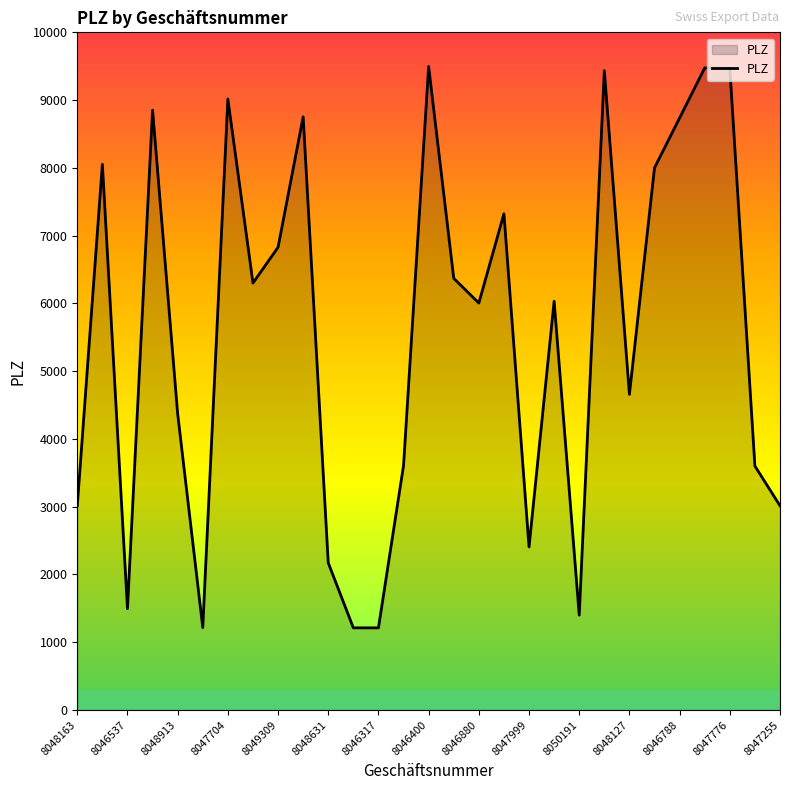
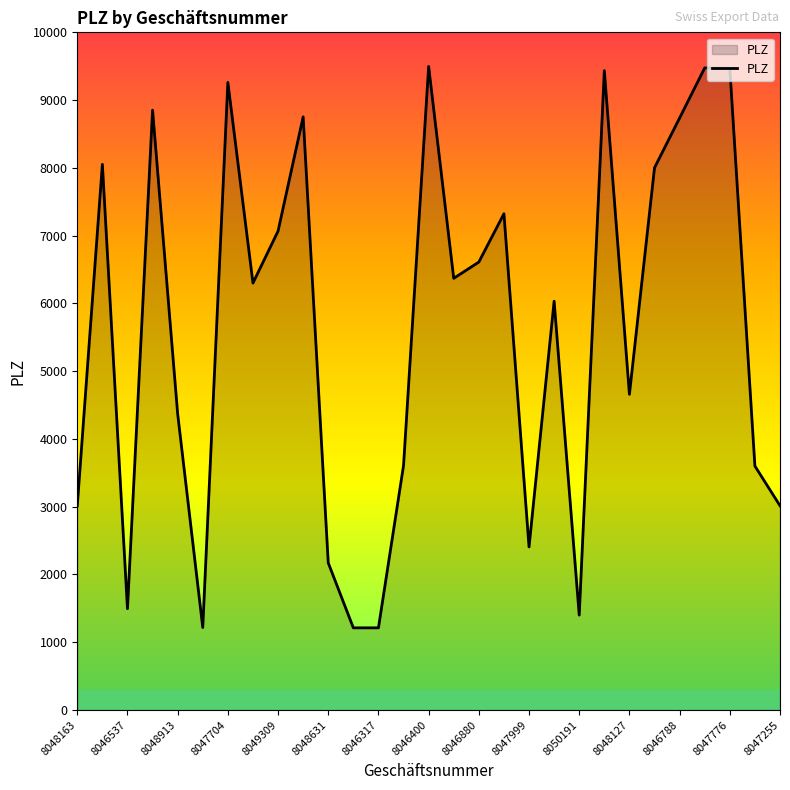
  {
    "8048163": 3000,
    "8046537": 1500,
    "8048913": 4400,
-   "8047704": 9000,
-   "8049309": 6800,
+   "8047704": 9300,
+   "8049309": 7100,
    "8048631": 2200,
    "8046317": 1200,
    "8046400": 9500,
-   "8046880": 6000,
+   "8046880": 6600,
    "8047999": 2400,
    "8050191": 1400,
    "8048127": 4700,
    "8046788": 8700,
    "8047255": 3000
  }
